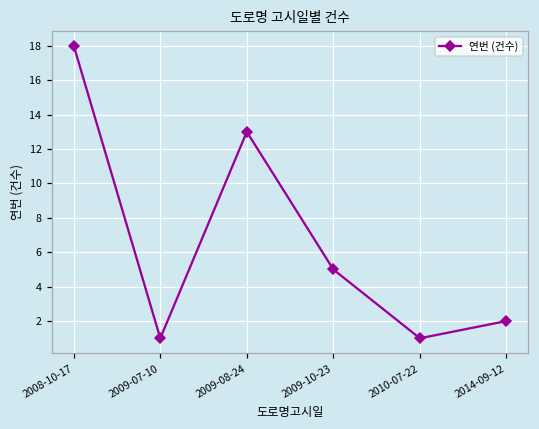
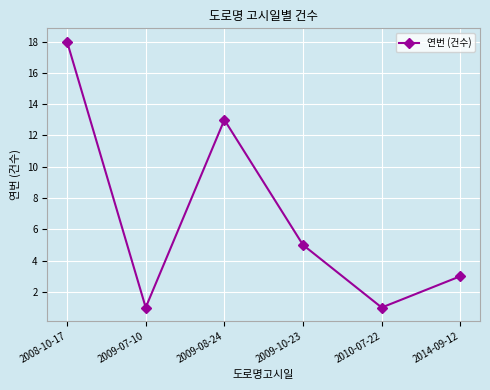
  {
    "2008-10-17": 18,
    "2009-07-10": 1,
    "2009-08-24": 13,
    "2009-10-23": 5,
    "2010-07-22": 1,
-   "2014-09-12": 2
+   "2014-09-12": 3
  }
